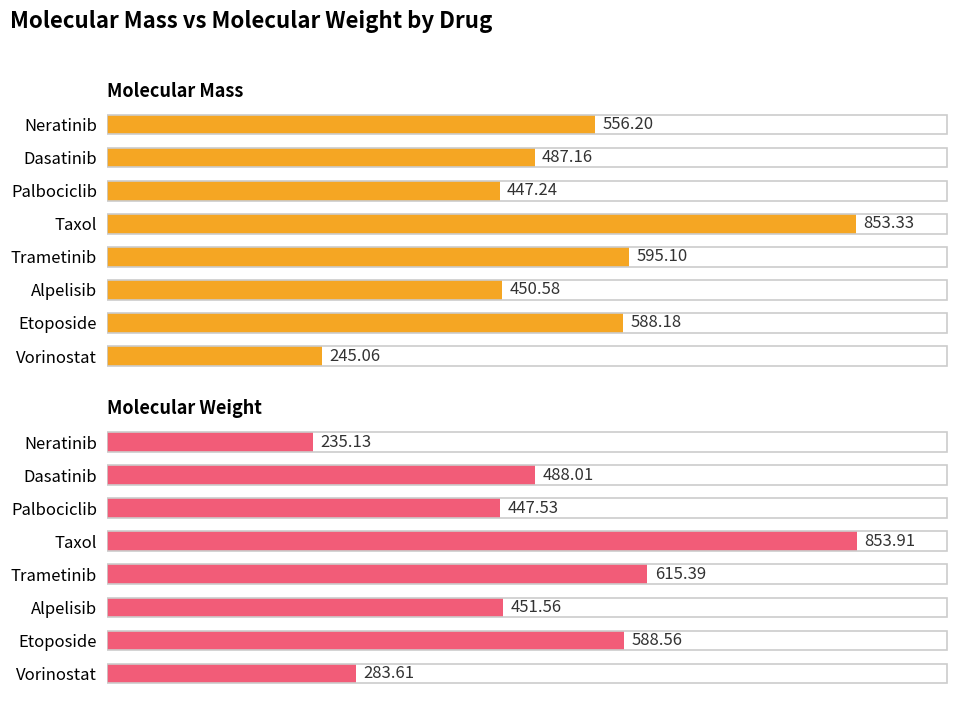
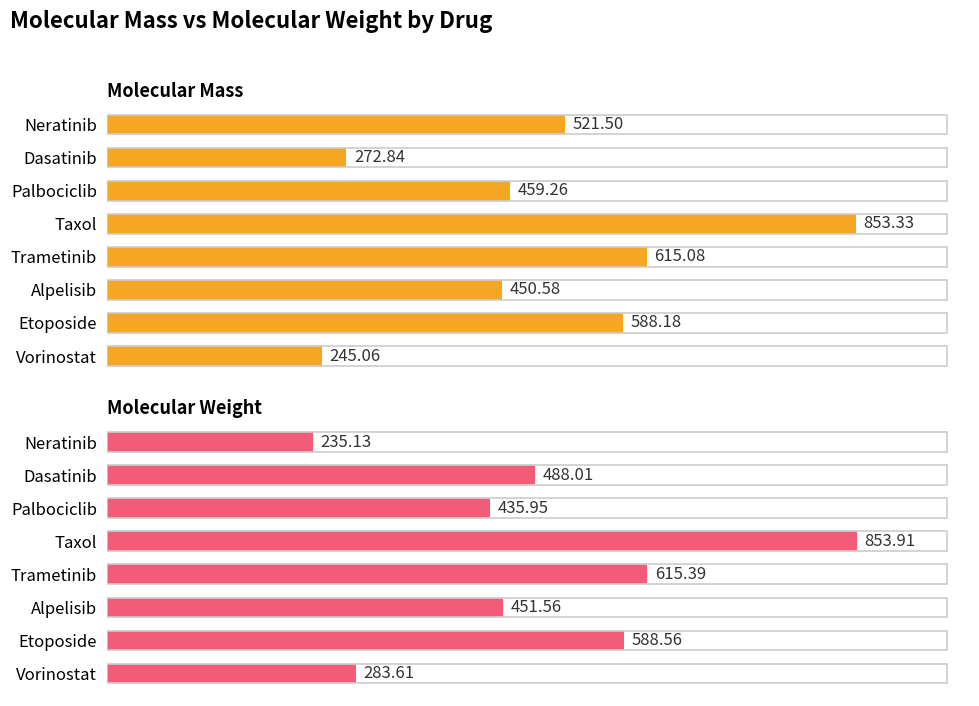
  {
    "Molecular Mass": {
-     "Neratinib": 556.20,
-     "Dasatinib": 487.16,
-     "Palbociclib": 447.24,
+     "Neratinib": 521.50,
+     "Dasatinib": 272.84,
+     "Palbociclib": 459.26,
      "Taxol": 853.33,
-     "Trametinib": 595.10,
+     "Trametinib": 615.08,
      "Alpelisib": 450.58,
      "Etoposide": 588.18,
      "Vorinostat": 245.06
    },
    "Molecular Weight": {
      "Neratinib": 235.13,
      "Dasatinib": 488.01,
-     "Palbociclib": 447.53,
+     "Palbociclib": 435.95,
      "Taxol": 853.91,
      "Trametinib": 615.39,
      "Alpelisib": 451.56,
      "Etoposide": 588.56,
      "Vorinostat": 283.61
    }
  }
